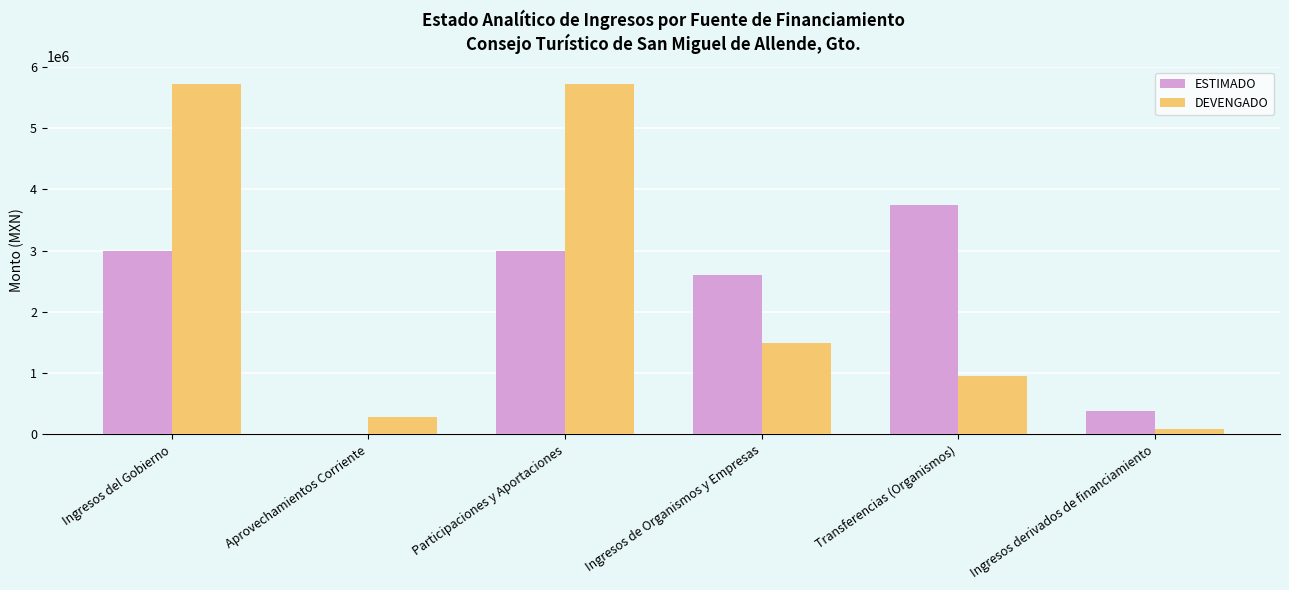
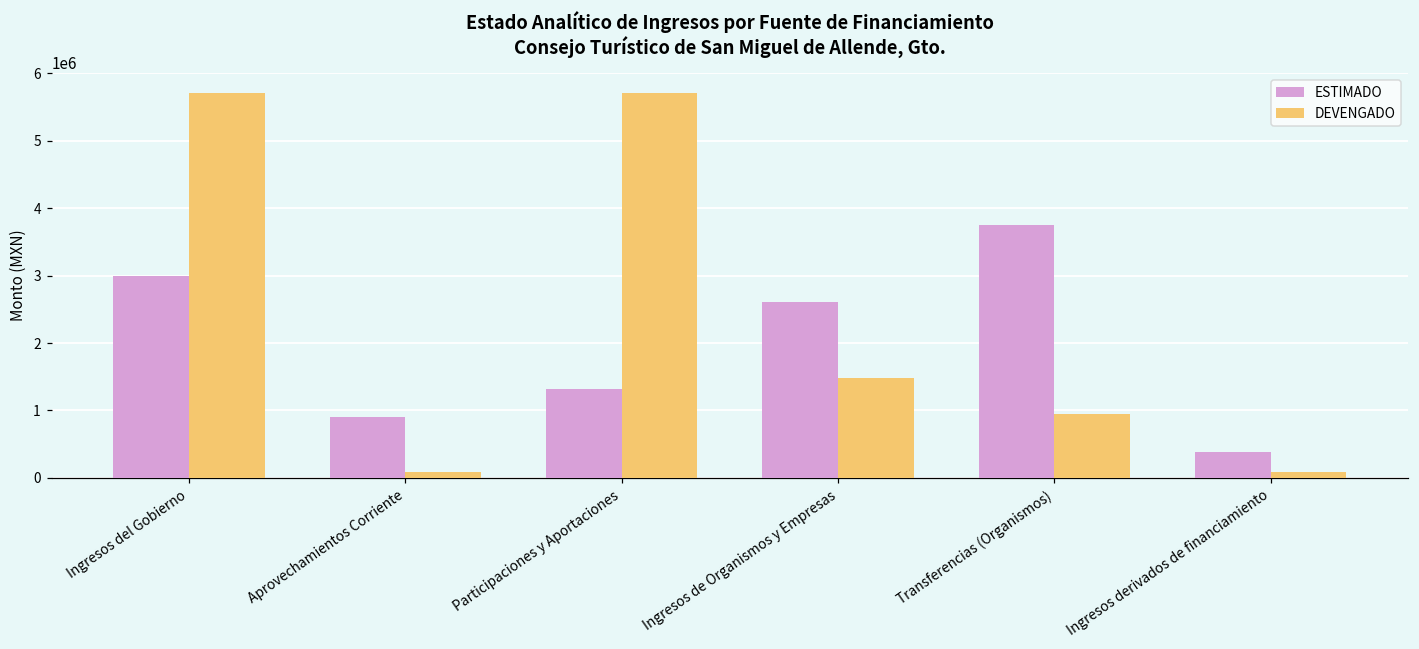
  {
    "ESTIMADO": {
      "Ingresos del Gobierno": 3000000,
-     "Aprovechamientos Corriente": 0,
-     "Participaciones y Aportaciones": 3000000,
+     "Aprovechamientos Corriente": 900000,
+     "Participaciones y Aportaciones": 1300000,
      "Ingresos de Organismos y Empresas": 2600000,
      "Transferencias (Organismos)": 3700000,
      "Ingresos derivados de financiamiento": 400000
    },
    "DEVENGADO": {
      "Ingresos del Gobierno": 5700000,
-     "Aprovechamientos Corriente": 300000,
+     "Aprovechamientos Corriente": 100000,
      "Participaciones y Aportaciones": 5700000,
      "Ingresos de Organismos y Empresas": 1500000,
      "Transferencias (Organismos)": 1000000,
      "Ingresos derivados de financiamiento": 100000
    }
  }
